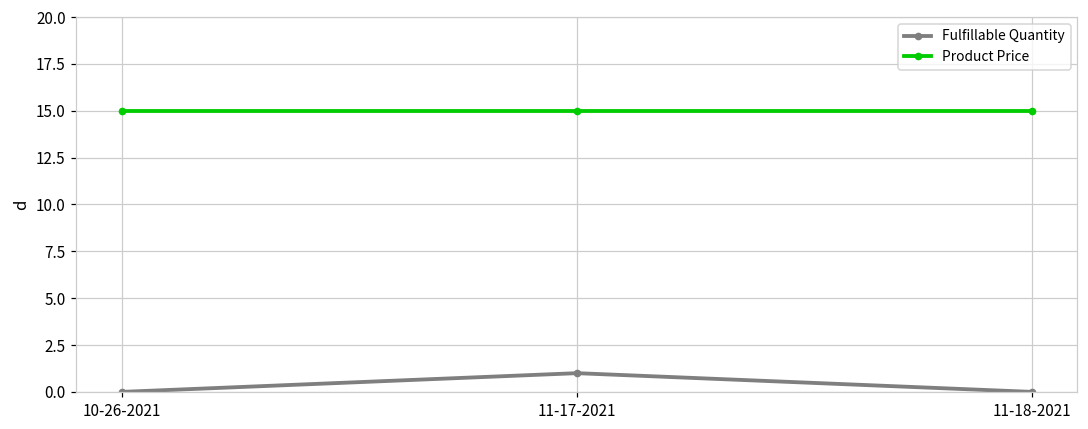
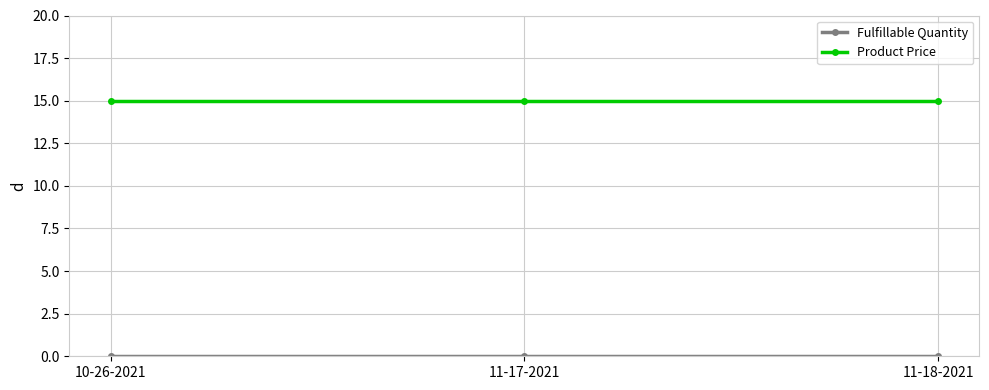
  {
    "Fulfillable Quantity": {
      "10-26-2021": 0,
-     "11-17-2021": 1,
+     "11-17-2021": 0,
      "11-18-2021": 0
    },
    "Product Price": {
      "10-26-2021": 15,
      "11-17-2021": 15,
      "11-18-2021": 15
    }
  }
